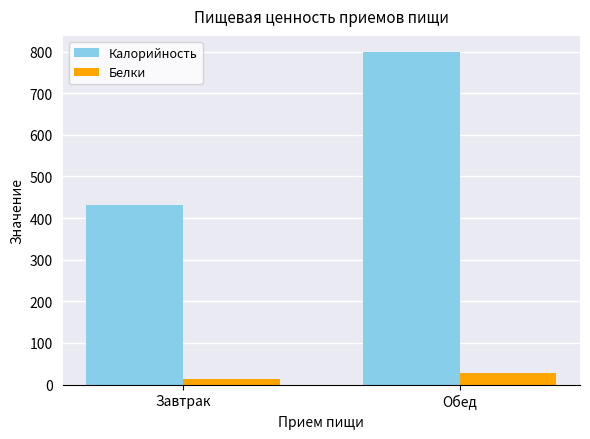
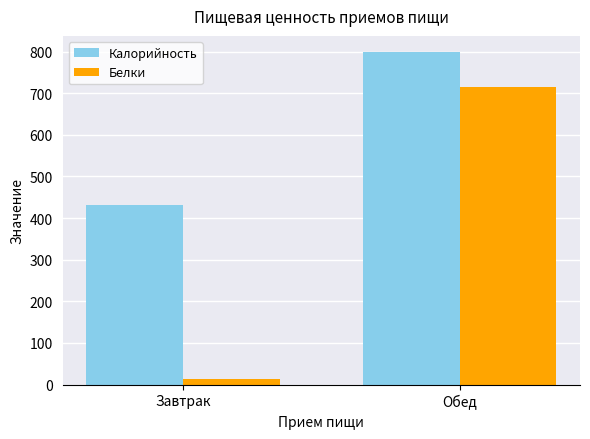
  {
    "Калорийность": {
      "Завтрак": 430,
      "Обед": 800
    },
    "Белки": {
      "Завтрак": 10,
-     "Обед": 30
+     "Обед": 710
    }
  }
